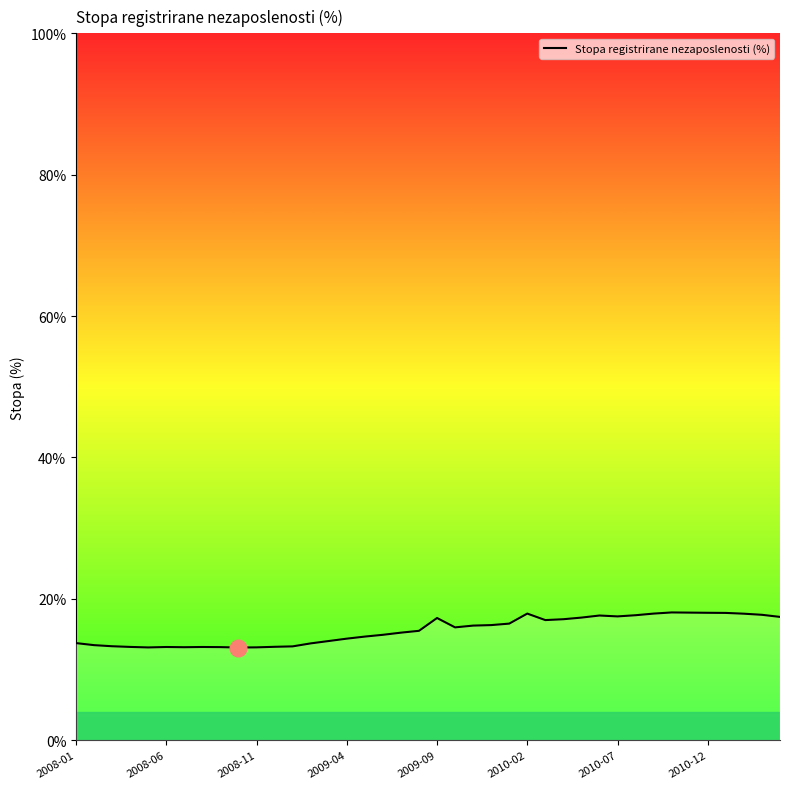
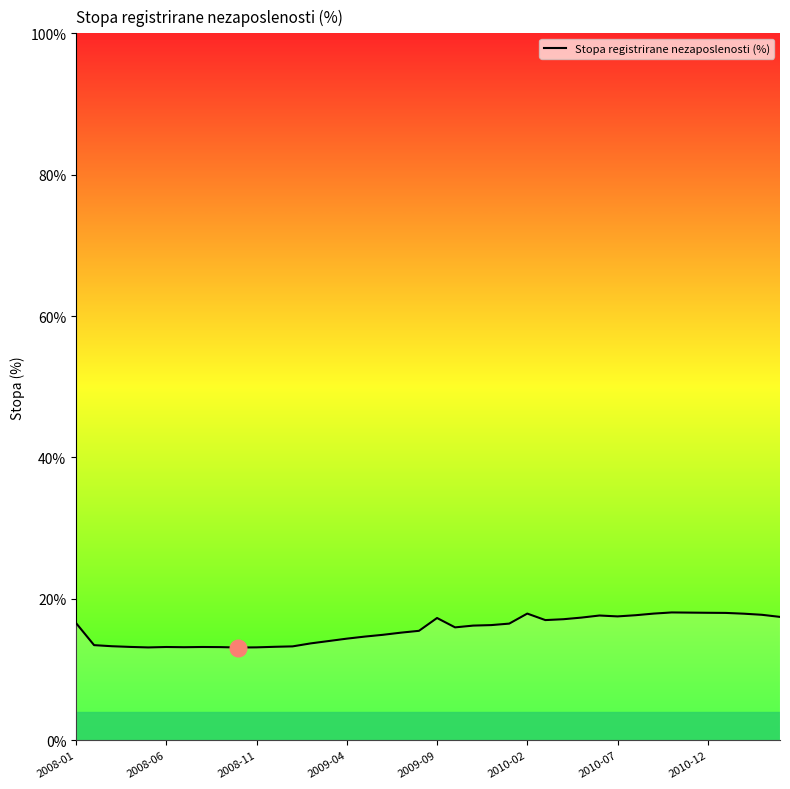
  {
    "Stopa registrirane nezaposlenosti (%)": {
-     "2008-01": "14%",
+     "2008-01": "17%",
      "2008-06": "13%",
      "2008-11": "13%",
      "2009-04": "14%",
      "2009-09": "17%",
      "2010-02": "18%",
      "2010-07": "18%",
      "2010-12": "18%"
    }
  }
